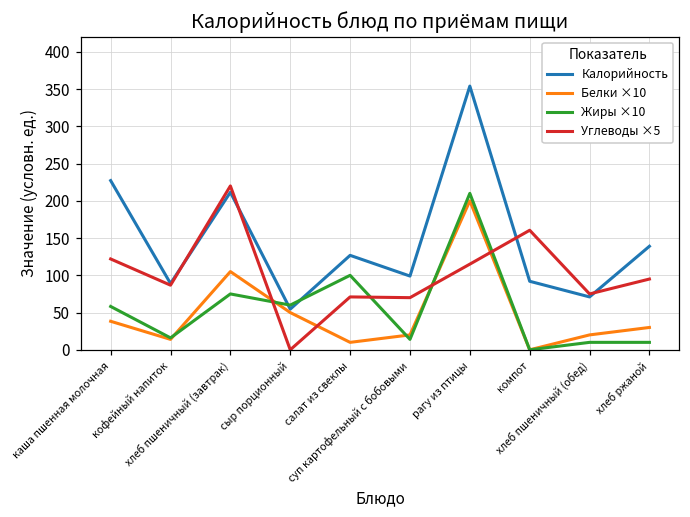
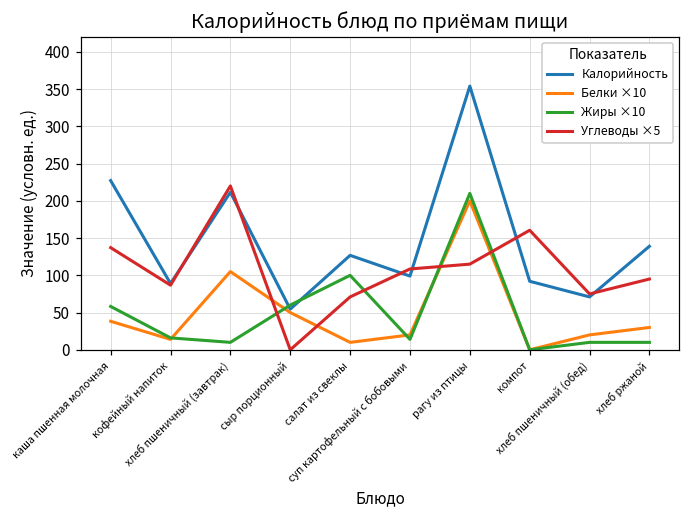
  {
    "Калорийность": {
      "каша пшенная молочная": 230,
      "хлеб пшеничный (завтрак)": 210,
      "сыр порционный": 50,
      "салат из свеклы": 130,
      "суп картофельный с бобовыми": 100,
      "рагу из птицы": 350,
      "компот": 90,
      "хлеб пшеничный (обед)": 70,
      "хлеб ржаной": 140
    },
    "Белки ×10": {
      "каша пшенная молочная": 40,
      "хлеб пшеничный (завтрак)": 110,
      "сыр порционный": 50,
      "салат из свеклы": 10,
      "суп картофельный с бобовыми": 20,
      "рагу из птицы": 200,
      "хлеб пшеничный (обед)": 20,
      "хлеб ржаной": 30
    },
    "Жиры ×10": {
      "каша пшенная молочная": 60,
-     "хлеб пшеничный (завтрак)": 80,
+     "хлеб пшеничный (завтрак)": 10,
      "сыр порционный": 60,
      "салат из свеклы": 100,
      "суп картофельный с бобовыми": 10,
      "рагу из птицы": 210,
      "хлеб пшеничный (обед)": 10,
      "хлеб ржаной": 10
    },
    "Углеводы ×5": {
-     "каша пшенная молочная": 120,
+     "каша пшенная молочная": 140,
      "хлеб пшеничный (завтрак)": 220,
      "сыр порционный": 0,
      "салат из свеклы": 70,
-     "суп картофельный с бобовыми": 70,
+     "суп картофельный с бобовыми": 110,
      "рагу из птицы": 120,
      "компот": 160,
      "хлеб пшеничный (обед)": 80,
      "хлеб ржаной": 100
    }
  }
